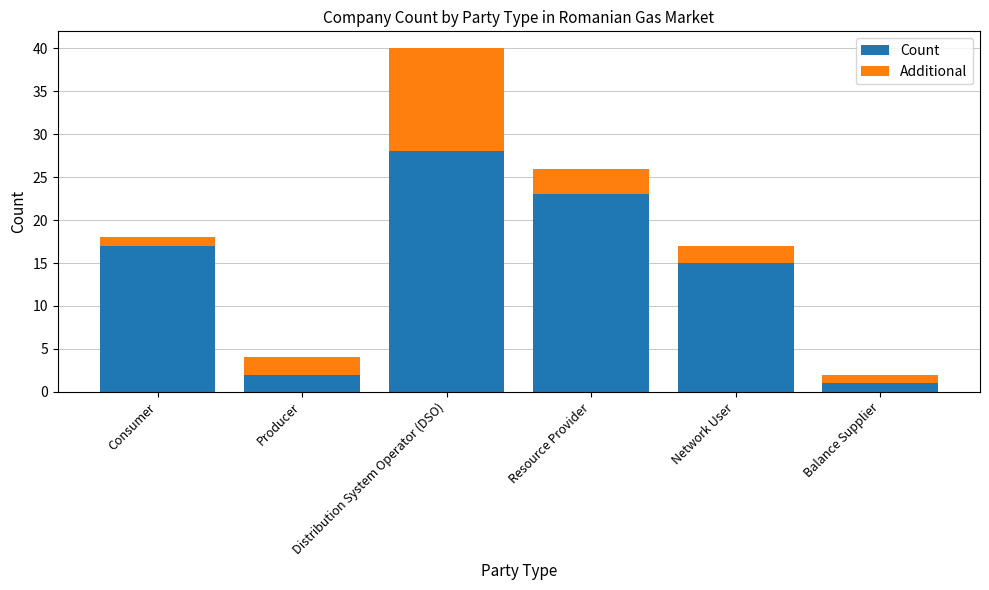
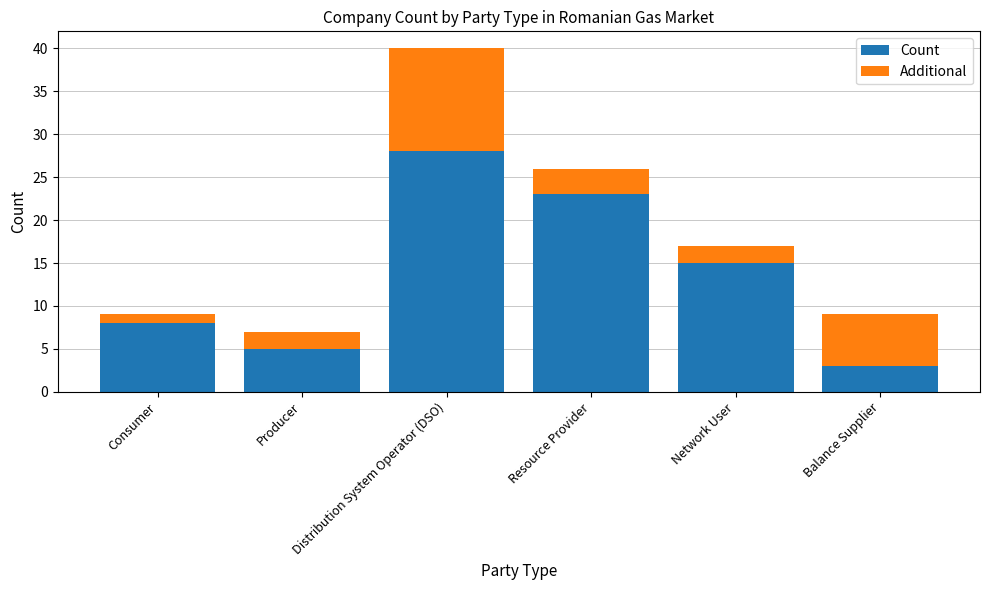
  {
    "Count": {
-     "Consumer": 17,
-     "Producer": 2,
+     "Consumer": 8,
+     "Producer": 5,
      "Distribution System Operator (DSO)": 28,
      "Resource Provider": 23,
      "Network User": 15,
-     "Balance Supplier": 1
+     "Balance Supplier": 3
    },
    "Additional": {
      "Consumer": 1,
      "Producer": 2,
      "Distribution System Operator (DSO)": 12,
      "Resource Provider": 3,
      "Network User": 2,
-     "Balance Supplier": 1
+     "Balance Supplier": 6
    }
  }
